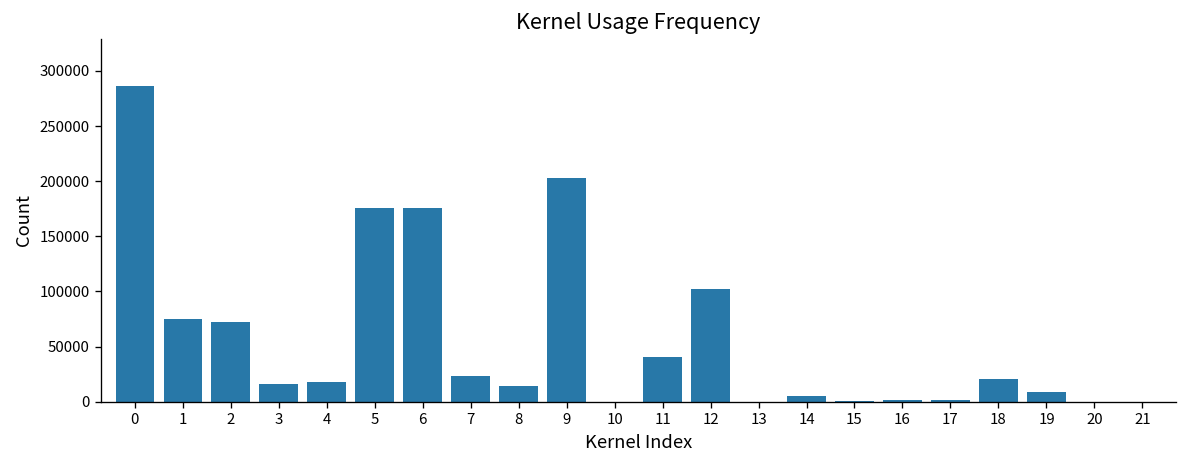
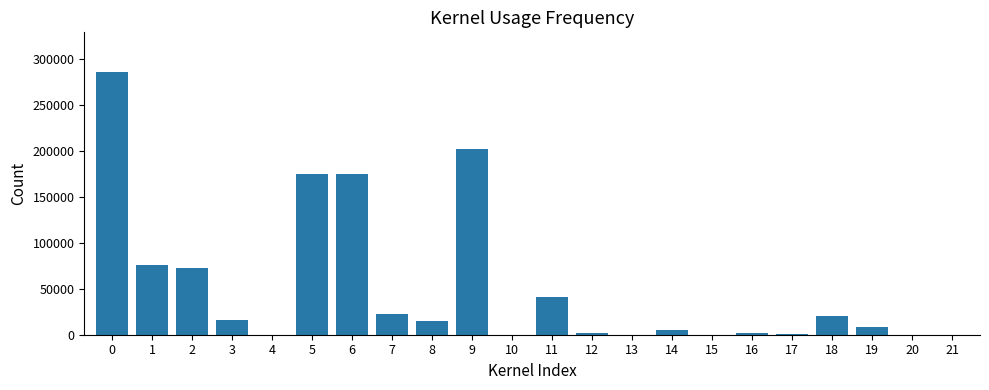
  {
    "0": 290000,
    "1": 80000,
    "2": 70000,
    "3": 20000,
-   "4": 20000,
+   "4": 0,
    "5": 180000,
    "6": 180000,
    "7": 20000,
    "8": 10000,
    "9": 200000,
    "11": 40000,
-   "12": 100000,
+   "12": 0,
    "14": 0,
    "18": 20000,
    "19": 10000,
    "21": 0
  }
